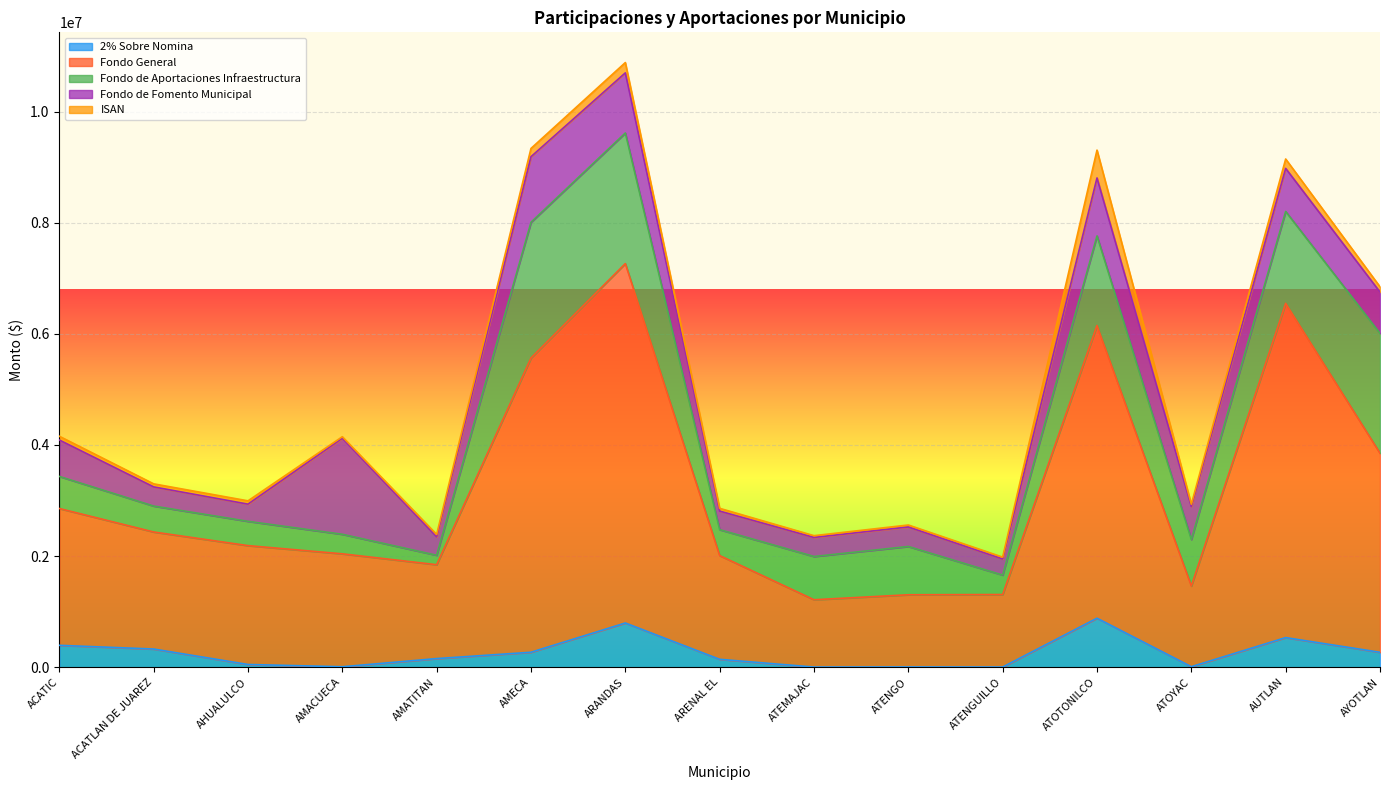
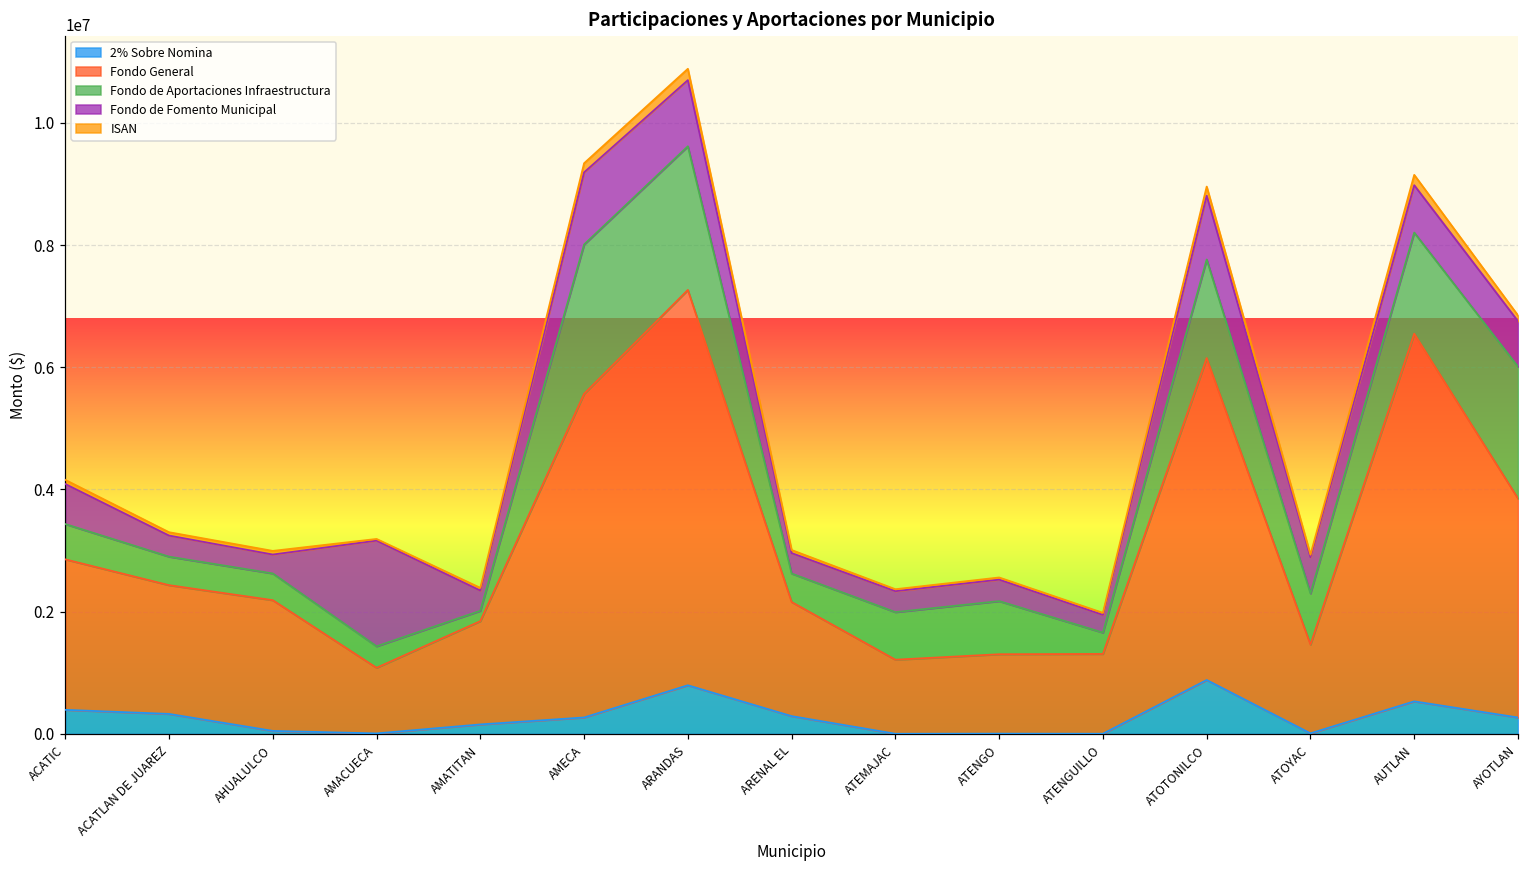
  {
    "2% Sobre Nomina": {
      "ACATIC": 400000,
      "ACATLAN DE JUAREZ": 300000,
      "AHUALULCO": 0,
      "AMACUECA": 0,
      "AMATITAN": 200000,
      "AMECA": 300000,
      "ARANDAS": 800000,
-     "ARENAL EL": 100000,
+     "ARENAL EL": 300000,
      "ATEMAJAC": 0,
      "ATENGO": 0,
      "ATENGUILLO": 0,
      "ATOTONILCO": 900000,
      "ATOYAC": 0,
      "AUTLAN": 500000,
      "AYOTLAN": 300000
    },
    "Fondo General": {
      "ACATIC": 2500000,
      "ACATLAN DE JUAREZ": 2100000,
      "AHUALULCO": 2100000,
-     "AMACUECA": 2000000,
+     "AMACUECA": 1100000,
      "AMATITAN": 1700000,
      "AMECA": 5300000,
      "ARANDAS": 6500000,
      "ARENAL EL": 1900000,
      "ATEMAJAC": 1200000,
      "ATENGO": 1300000,
      "ATENGUILLO": 1300000,
      "ATOTONILCO": 5300000,
      "ATOYAC": 1500000,
      "AUTLAN": 6000000,
      "AYOTLAN": 3600000
    },
    "Fondo de Aportaciones Infraestructura": {
      "ACATIC": 600000,
      "ACATLAN DE JUAREZ": 500000,
      "AHUALULCO": 400000,
      "AMACUECA": 400000,
      "AMATITAN": 200000,
      "AMECA": 2400000,
      "ARANDAS": 2400000,
      "ARENAL EL": 500000,
      "ATEMAJAC": 800000,
      "ATENGO": 900000,
      "ATENGUILLO": 300000,
      "ATOTONILCO": 1600000,
      "ATOYAC": 800000,
      "AUTLAN": 1700000,
      "AYOTLAN": 2200000
    },
    "Fondo de Fomento Municipal": {
      "ACATIC": 700000,
      "ACATLAN DE JUAREZ": 300000,
      "AHUALULCO": 300000,
      "AMECA": 1200000,
      "ARANDAS": 1100000,
      "ARENAL EL": 300000,
      "ATOTONILCO": 1000000,
      "AUTLAN": 800000,
      "AYOTLAN": 700000
    },
    "ISAN": {
      "ACATIC": 100000,
      "ACATLAN DE JUAREZ": 100000,
      "AHUALULCO": 100000,
      "AMECA": 100000,
      "ARANDAS": 200000,
      "ARENAL EL": 100000,
-     "ATOTONILCO": 500000,
+     "ATOTONILCO": 100000,
      "AUTLAN": 200000,
      "AYOTLAN": 100000
    }
  }
